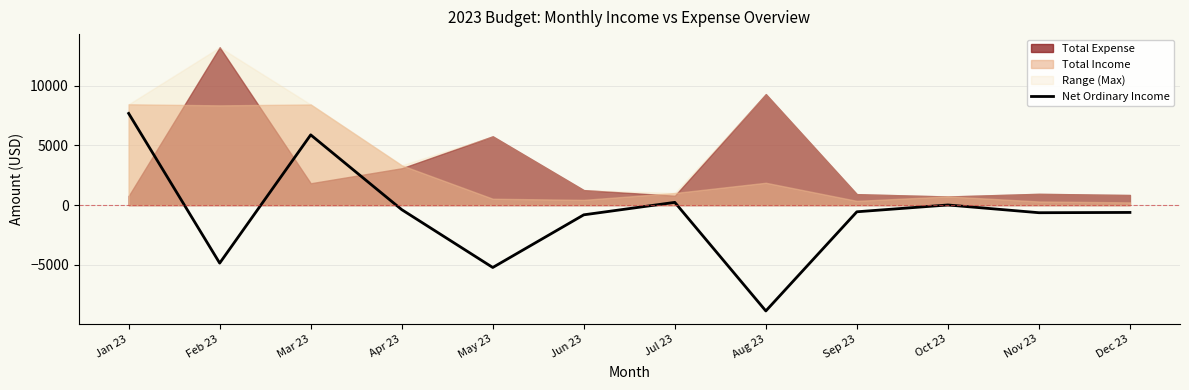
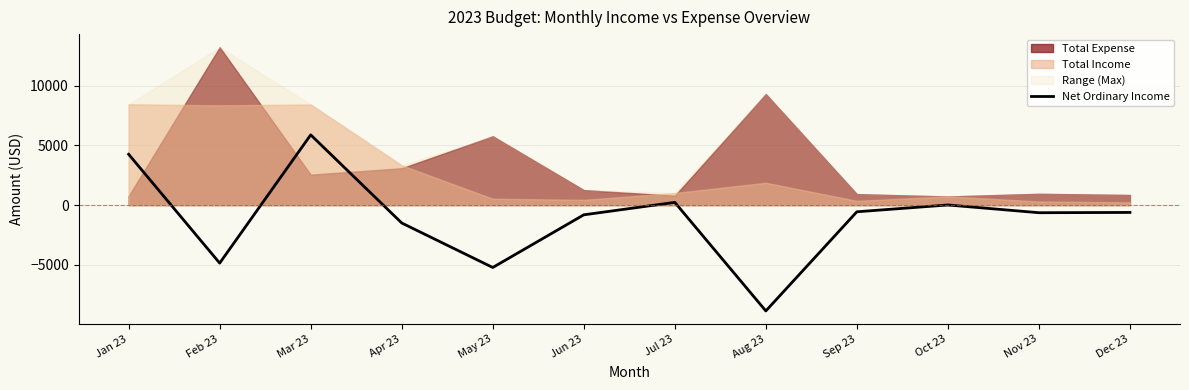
  {
    "Net Ordinary Income": {
-     "Jan 23": 7700,
+     "Jan 23": 4300,
      "Feb 23": -4900,
      "Mar 23": 5900,
-     "Apr 23": -400,
+     "Apr 23": -1500,
      "May 23": -5200,
      "Jun 23": -800,
      "Jul 23": 200,
      "Aug 23": -8900,
      "Sep 23": -600,
      "Oct 23": 0,
      "Nov 23": -600,
      "Dec 23": -600
    },
    "Total Expense": {
      "Jan 23": 800,
-     "Mar 23": 1800,
+     "Mar 23": 2500,
      "Apr 23": 3100,
      "Jul 23": 800
    },
    "Total Income": {
      "Feb 23": 8400,
      "May 23": 500,
      "Jun 23": 400,
      "Aug 23": 1900,
      "Sep 23": 400,
      "Nov 23": 300,
      "Dec 23": 200
    }
  }
